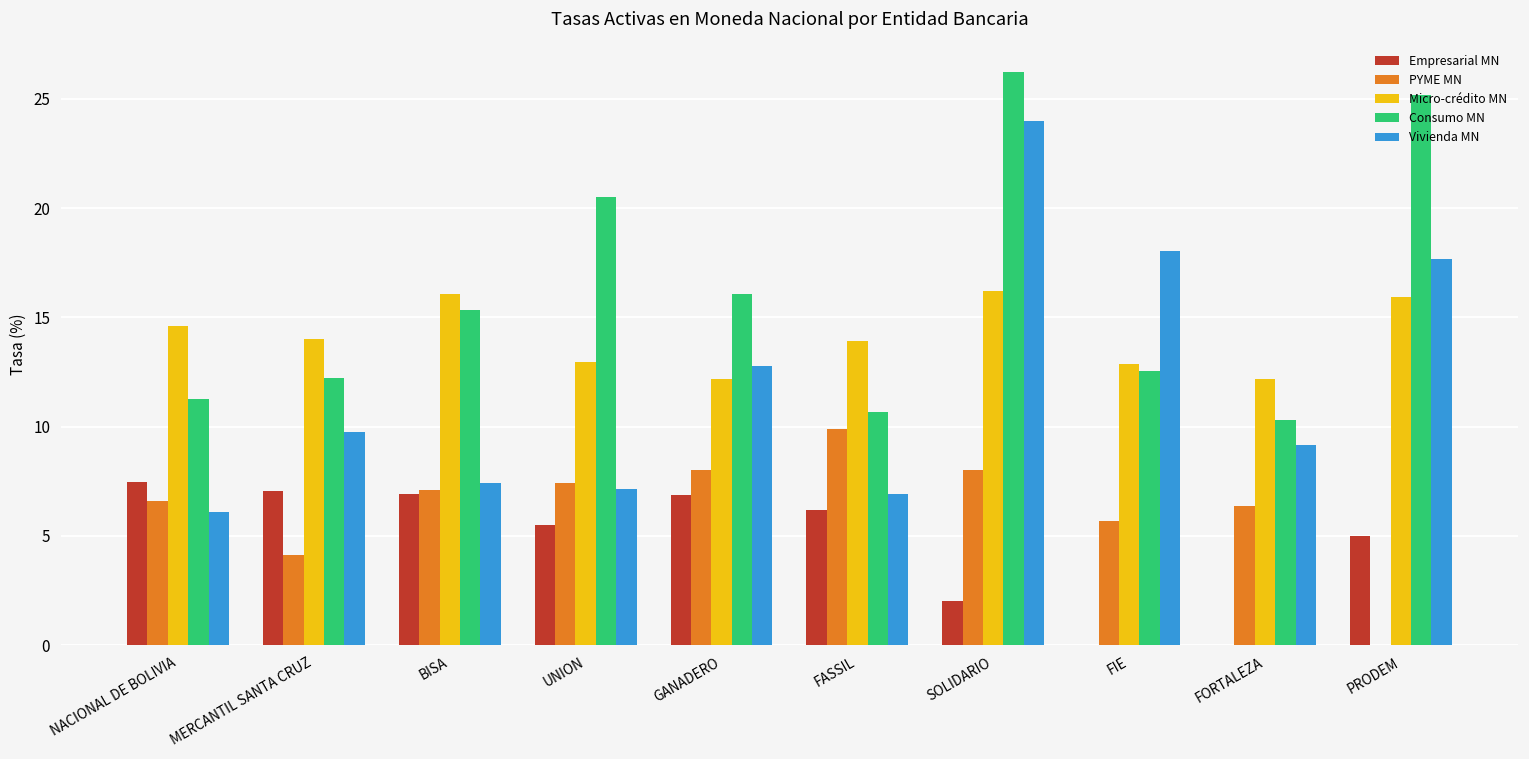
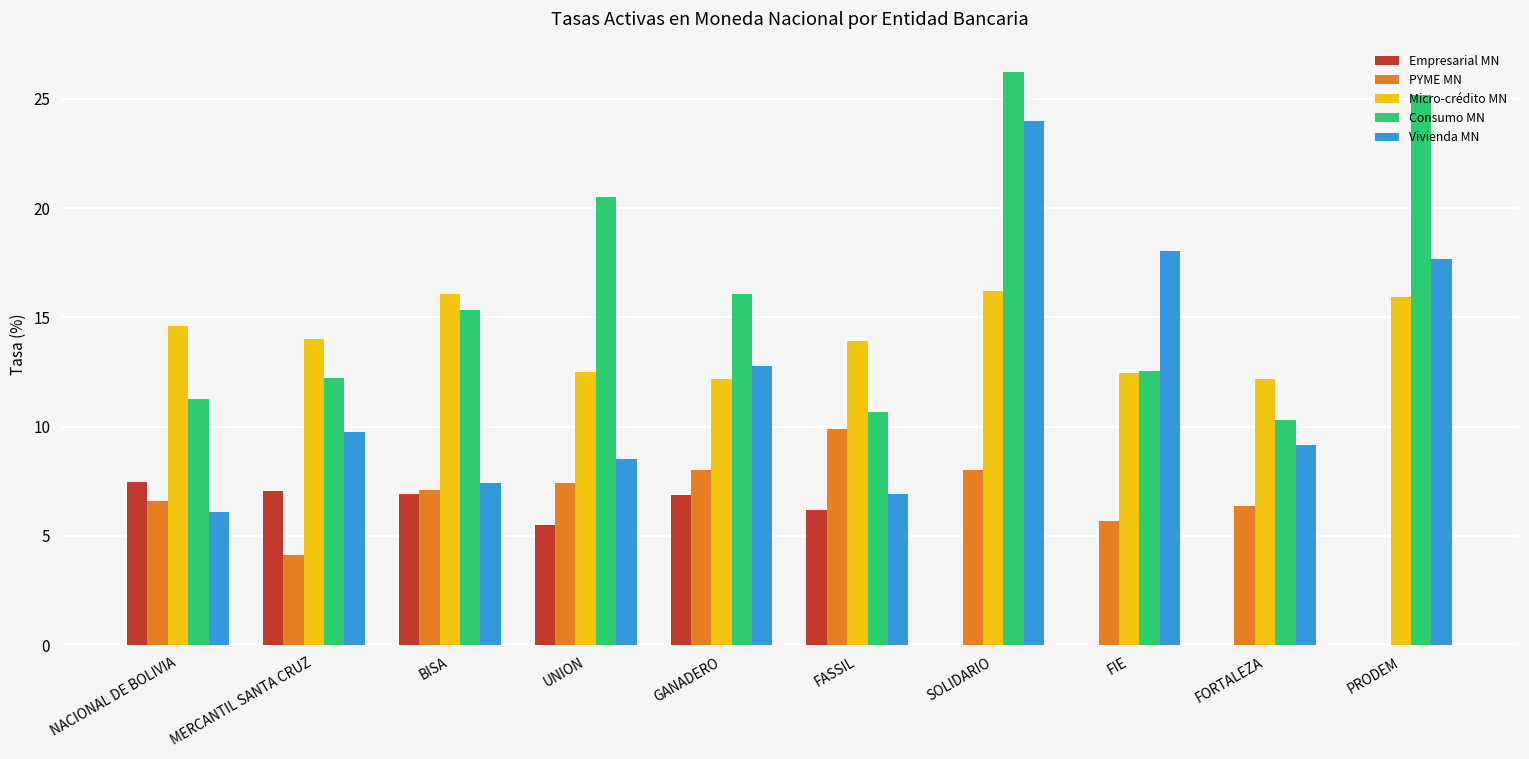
  {
    "Empresarial MN": {
      "NACIONAL DE BOLIVIA": 7.5,
      "MERCANTIL SANTA CRUZ": 7,
      "BISA": 7,
      "UNION": 5.5,
      "GANADERO": 6.9,
      "FASSIL": 6.2,
-     "SOLIDARIO": 2,
+     "SOLIDARIO": 0,
      "FIE": 0,
      "FORTALEZA": 0,
-     "PRODEM": 5
+     "PRODEM": 0
    },
    "PYME MN": {
      "NACIONAL DE BOLIVIA": 6.6,
      "MERCANTIL SANTA CRUZ": 4.1,
      "BISA": 7.1,
      "UNION": 7.4,
      "GANADERO": 8.0,
      "FASSIL": 9.9,
      "SOLIDARIO": 8.0,
      "FIE": 5.7,
      "FORTALEZA": 6.4,
      "PRODEM": 0.0
    },
    "Micro-crédito MN": {
      "NACIONAL DE BOLIVIA": 14.6,
      "MERCANTIL SANTA CRUZ": 14.0,
      "BISA": 16.1,
-     "UNION": 13.0,
+     "UNION": 12.5,
      "GANADERO": 12.2,
      "FASSIL": 13.9,
      "SOLIDARIO": 16.2,
-     "FIE": 12.9,
+     "FIE": 12.4,
      "FORTALEZA": 12.2,
      "PRODEM": 15.9
    },
    "Consumo MN": {
      "NACIONAL DE BOLIVIA": 11.3,
      "MERCANTIL SANTA CRUZ": 12.2,
      "BISA": 15.3,
      "UNION": 20.5,
      "GANADERO": 16.1,
      "FASSIL": 10.7,
      "SOLIDARIO": 26.2,
      "FIE": 12.5,
      "FORTALEZA": 10.3,
      "PRODEM": 25.2
    },
    "Vivienda MN": {
      "NACIONAL DE BOLIVIA": 6.1,
      "MERCANTIL SANTA CRUZ": 9.7,
      "BISA": 7.4,
-     "UNION": 7.2,
+     "UNION": 8.5,
      "GANADERO": 12.8,
      "FASSIL": 6.9,
      "SOLIDARIO": 24.0,
      "FIE": 18.0,
      "FORTALEZA": 9.1,
      "PRODEM": 17.7
    }
  }
